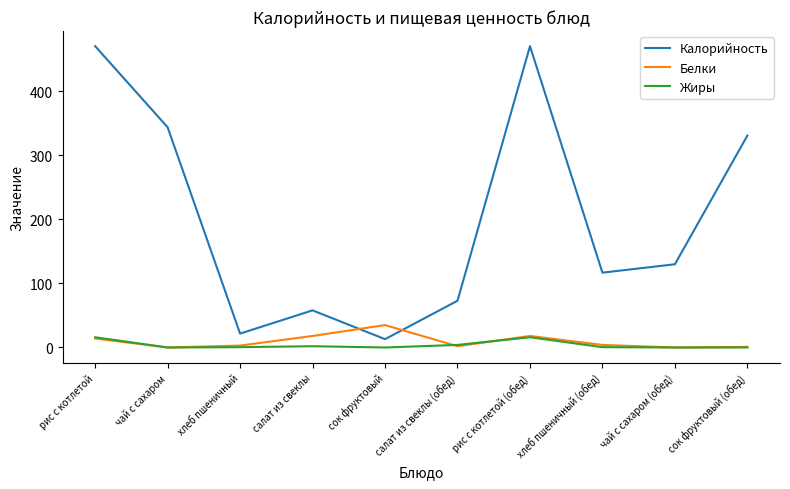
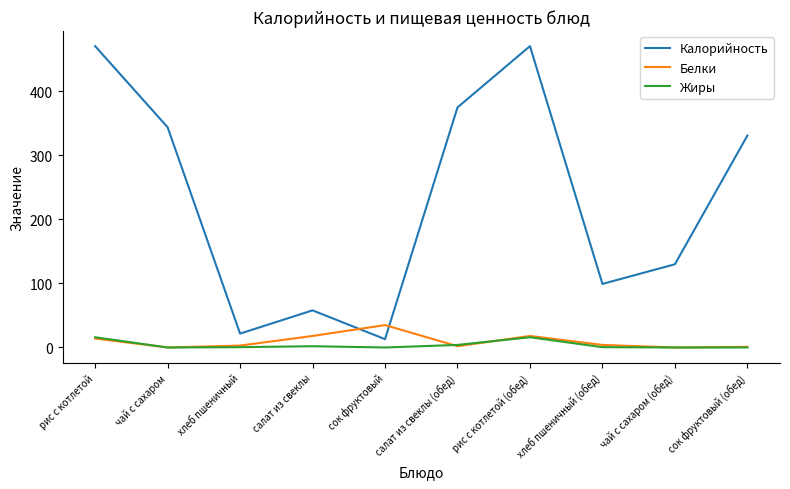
  {
    "Калорийность": {
      "рис с котлетой": 470,
      "чай с сахаром": 340,
      "хлеб пшеничный": 20,
      "салат из свеклы": 60,
      "сок фруктовый": 10,
-     "салат из свеклы (обед)": 70,
+     "салат из свеклы (обед)": 380,
      "рис с котлетой (обед)": 470,
-     "хлеб пшеничный (обед)": 120,
+     "хлеб пшеничный (обед)": 100,
      "чай с сахаром (обед)": 130,
      "сок фруктовый (обед)": 330
    },
    "Белки": {
      "салат из свеклы": 20,
      "сок фруктовый": 40
    },
    "Жиры": {
      "салат из свеклы": 0,
      "сок фруктовый": 0
    }
  }
